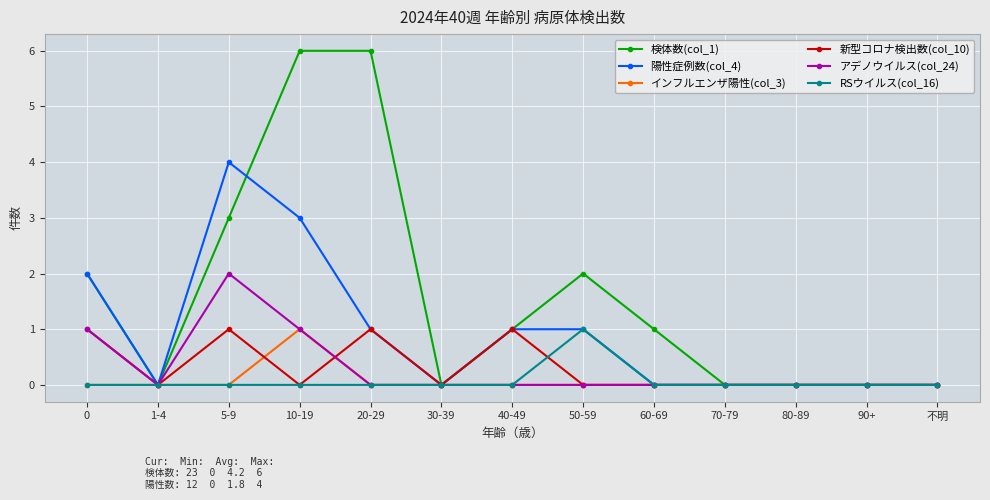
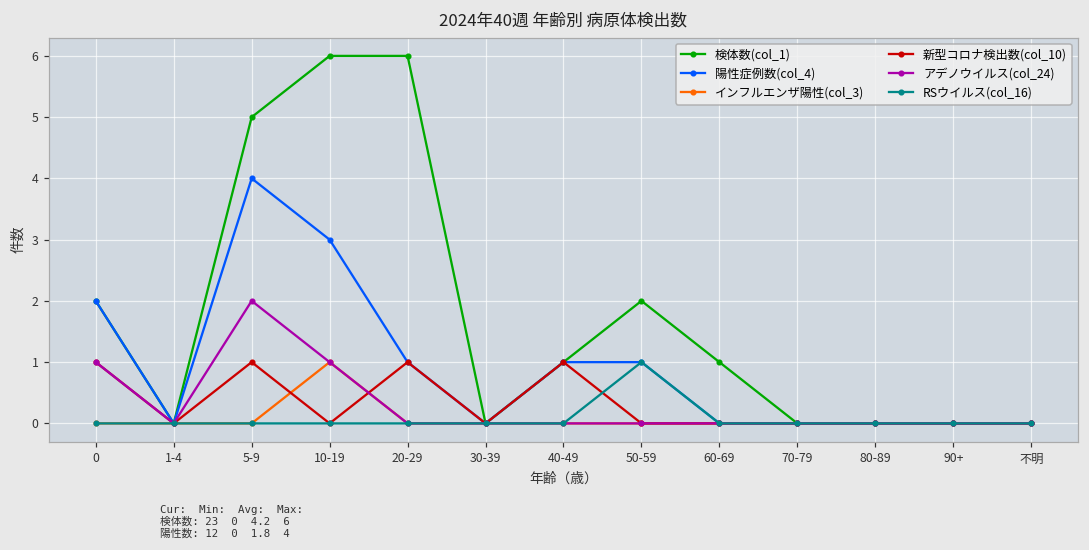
  {
    "検体数(col_1)": {
-     "5-9": 3,
+     "5-9": 5,
      "10-19": 6,
      "20-29": 6,
      "50-59": 2,
      "60-69": 1
    },
    "陽性症例数(col_4)": {
      "5-9": 4,
      "10-19": 3
    },
    "新型コロナ検出数(col_10)": {
      "5-9": 1
    },
    "アデノウイルス(col_24)": {
      "5-9": 2
    }
  }
